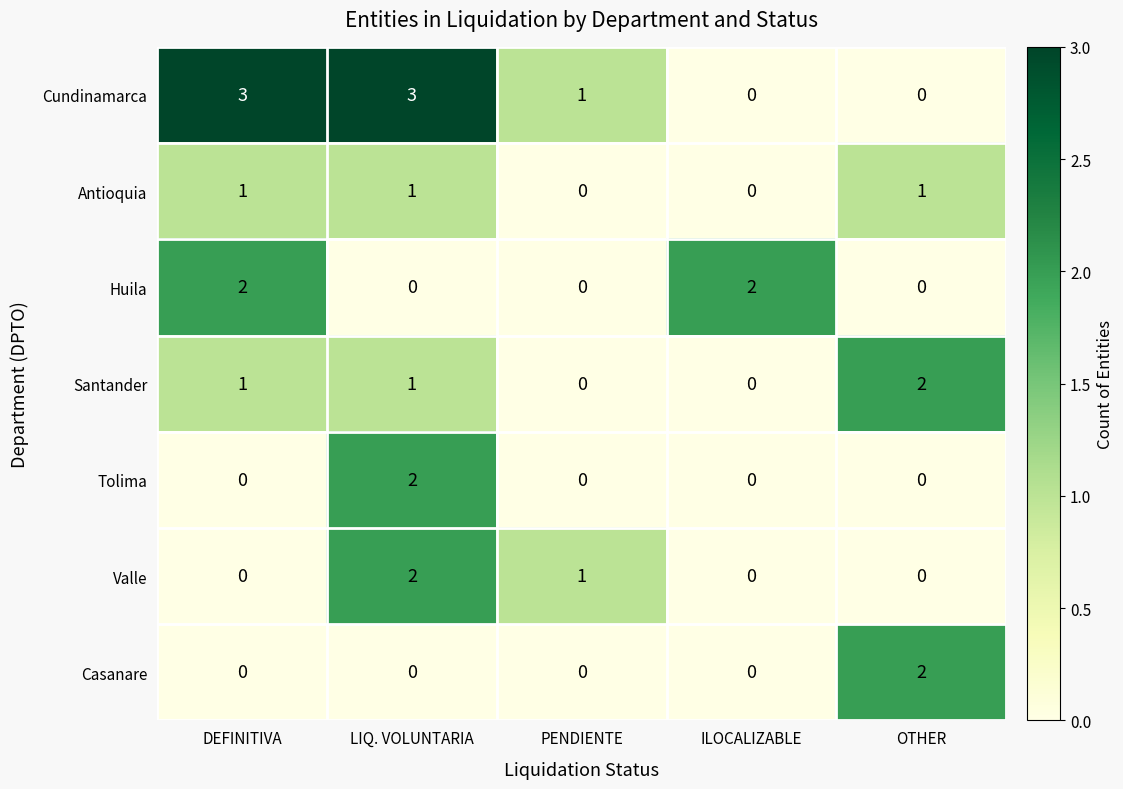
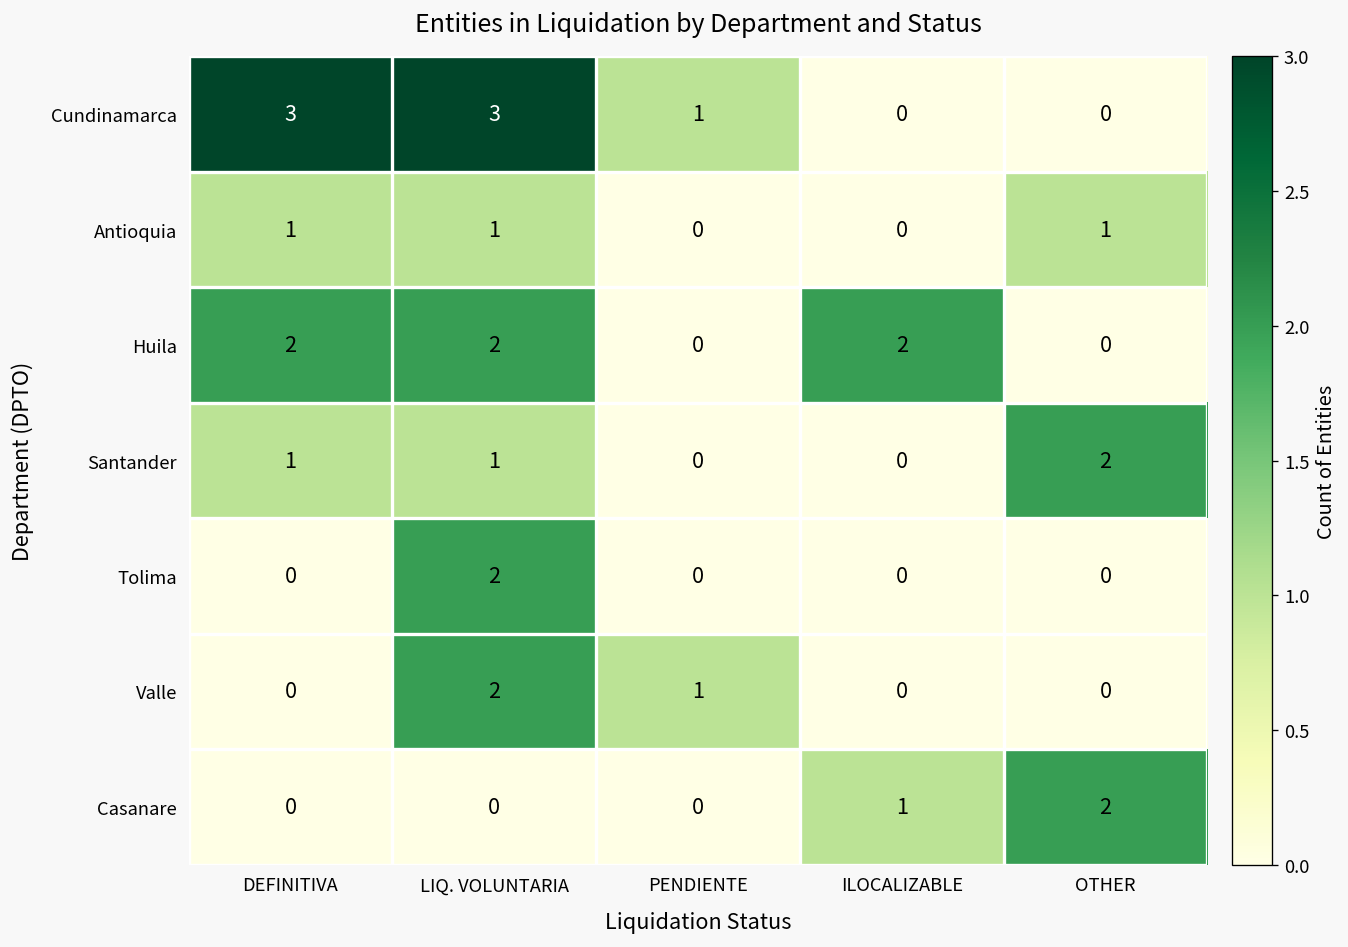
  {
    "Cundinamarca": {
      "DEFINITIVA": 3,
      "LIQ. VOLUNTARIA": 3,
      "PENDIENTE": 1,
      "ILOCALIZABLE": 0,
      "OTHER": 0
    },
    "Antioquia": {
      "DEFINITIVA": 1,
      "LIQ. VOLUNTARIA": 1,
      "PENDIENTE": 0,
      "ILOCALIZABLE": 0,
      "OTHER": 1
    },
    "Huila": {
      "DEFINITIVA": 2,
-     "LIQ. VOLUNTARIA": 0,
+     "LIQ. VOLUNTARIA": 2,
      "PENDIENTE": 0,
      "ILOCALIZABLE": 2,
      "OTHER": 0
    },
    "Santander": {
      "DEFINITIVA": 1,
      "LIQ. VOLUNTARIA": 1,
      "PENDIENTE": 0,
      "ILOCALIZABLE": 0,
      "OTHER": 2
    },
    "Tolima": {
      "DEFINITIVA": 0,
      "LIQ. VOLUNTARIA": 2,
      "PENDIENTE": 0,
      "ILOCALIZABLE": 0,
      "OTHER": 0
    },
    "Valle": {
      "DEFINITIVA": 0,
      "LIQ. VOLUNTARIA": 2,
      "PENDIENTE": 1,
      "ILOCALIZABLE": 0,
      "OTHER": 0
    },
    "Casanare": {
      "DEFINITIVA": 0,
      "LIQ. VOLUNTARIA": 0,
      "PENDIENTE": 0,
-     "ILOCALIZABLE": 0,
+     "ILOCALIZABLE": 1,
      "OTHER": 2
    }
  }
